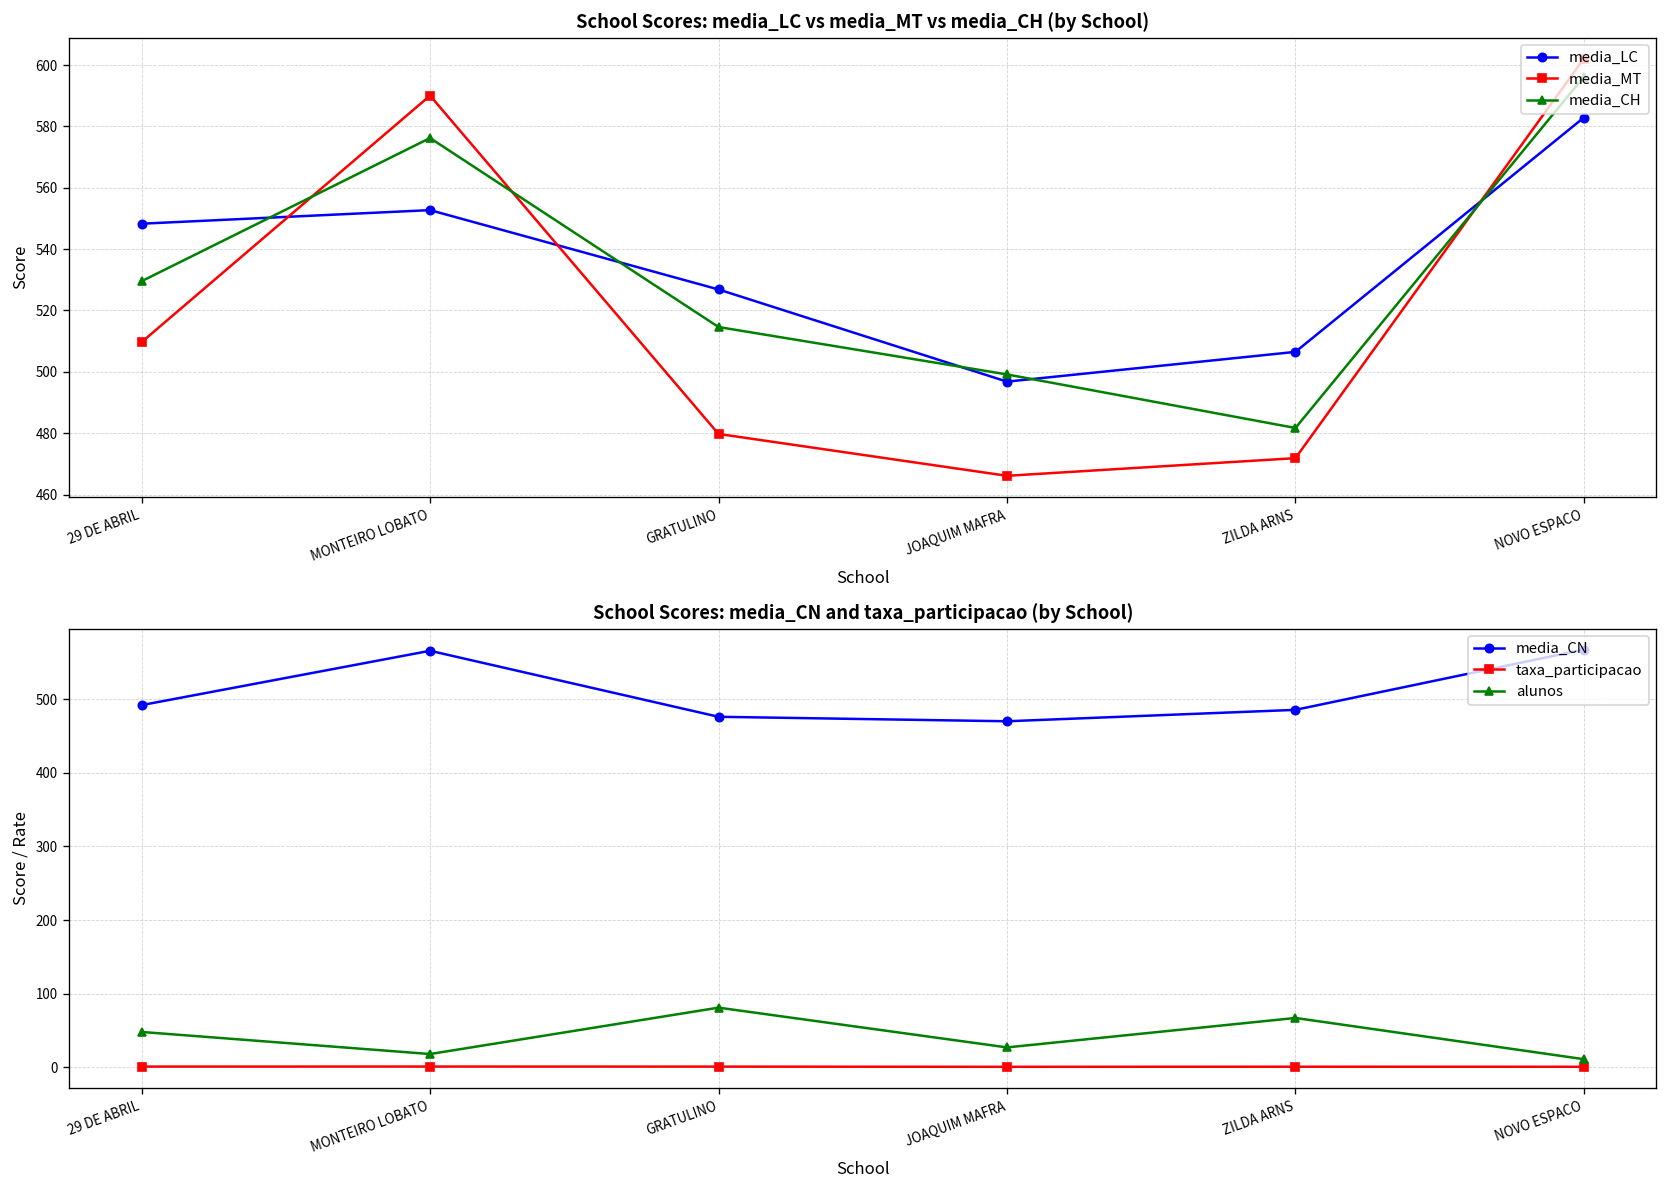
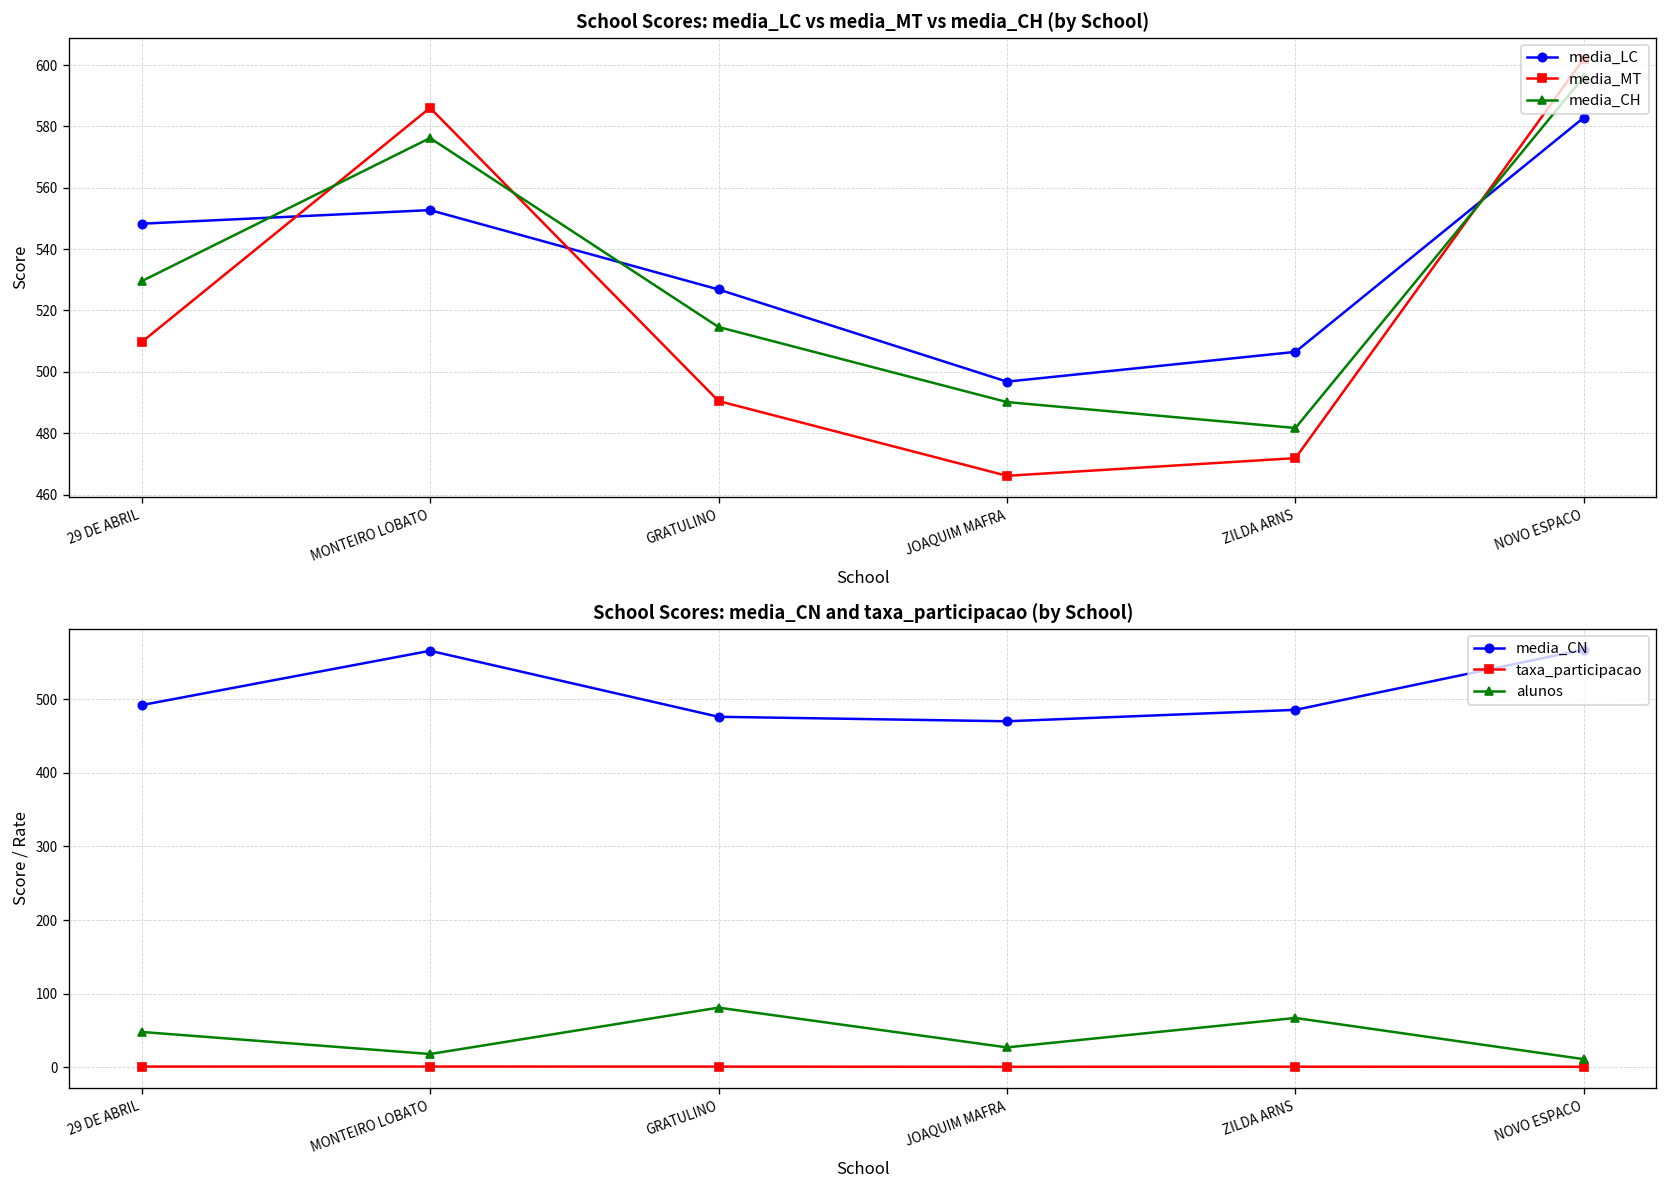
  {
    "School Scores: media_LC vs media_MT vs media_CH (by School)": {
      "media_LC": {
        "29 DE ABRIL": 548,
        "MONTEIRO LOBATO": 553,
        "GRATULINO": 527,
        "JOAQUIM MAFRA": 497,
        "ZILDA ARNS": 507
      },
      "media_MT": {
        "29 DE ABRIL": 510,
-       "MONTEIRO LOBATO": 590,
-       "GRATULINO": 480,
+       "MONTEIRO LOBATO": 586,
+       "GRATULINO": 490,
        "JOAQUIM MAFRA": 466,
        "ZILDA ARNS": 472
      },
      "media_CH": {
        "29 DE ABRIL": 530,
        "MONTEIRO LOBATO": 576,
        "GRATULINO": 515,
-       "JOAQUIM MAFRA": 499,
+       "JOAQUIM MAFRA": 490,
        "ZILDA ARNS": 482
      }
    },
    "School Scores: media_CN and taxa_participacao (by School)": {
      "media_CN": {
        "29 DE ABRIL": 490,
        "MONTEIRO LOBATO": 570,
        "GRATULINO": 480,
        "JOAQUIM MAFRA": 470,
        "ZILDA ARNS": 490
      },
      "taxa_participacao": {
        "29 DE ABRIL": 0,
        "MONTEIRO LOBATO": 0,
        "GRATULINO": 0,
        "JOAQUIM MAFRA": 0,
        "ZILDA ARNS": 0,
        "NOVO ESPACO": 0
      },
      "alunos": {
        "29 DE ABRIL": 50,
        "MONTEIRO LOBATO": 20,
        "GRATULINO": 80,
        "JOAQUIM MAFRA": 30,
        "ZILDA ARNS": 70,
        "NOVO ESPACO": 10
      }
    }
  }
